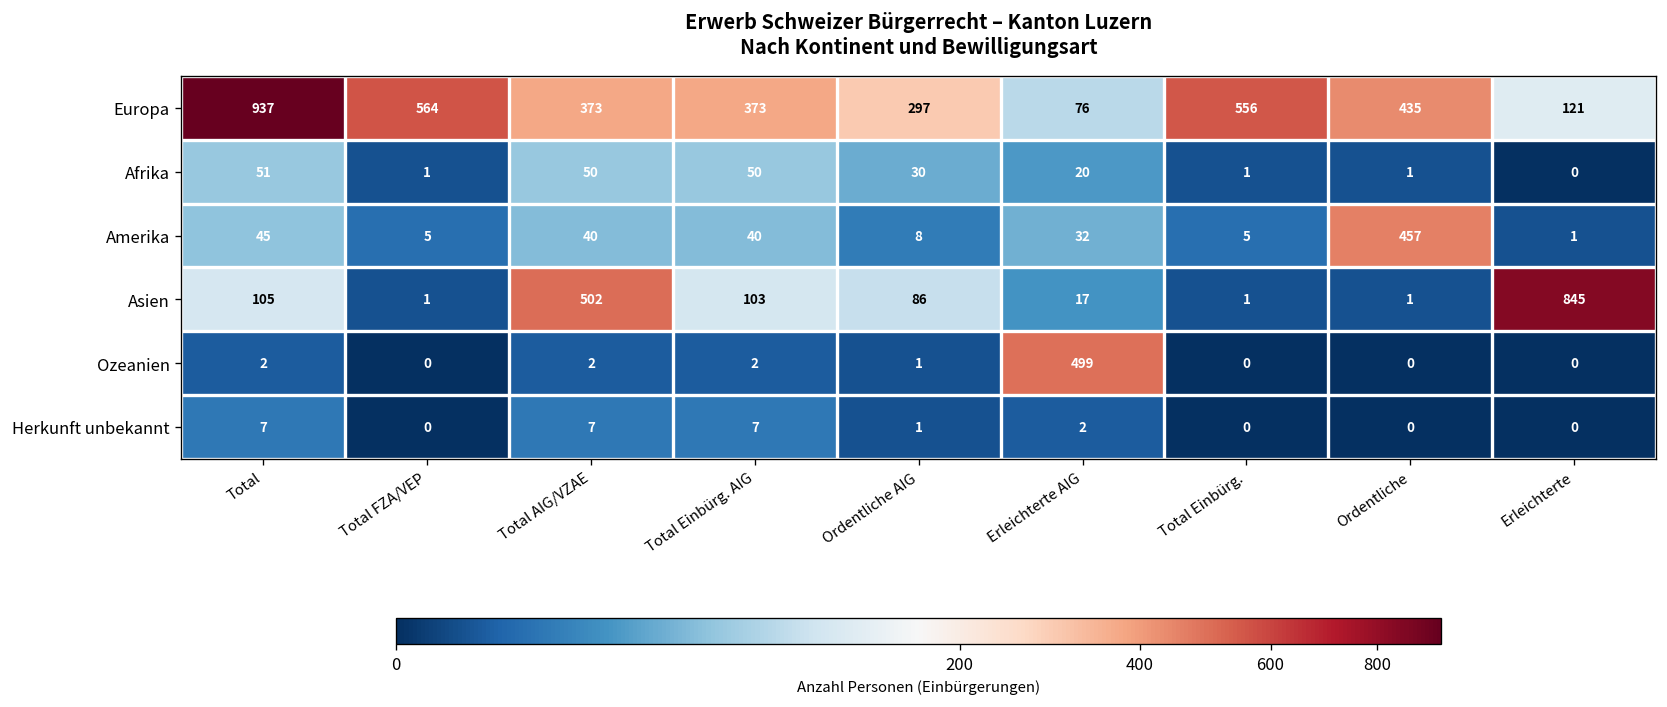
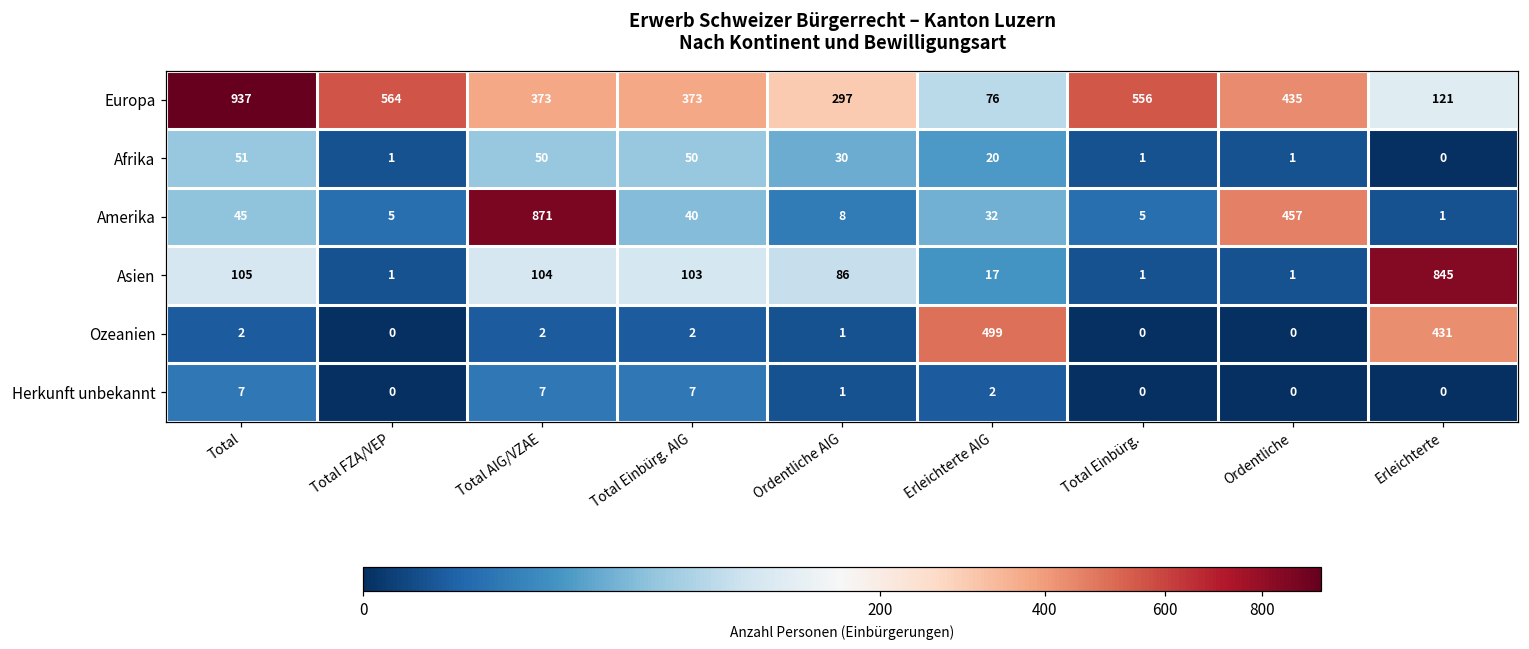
  {
    "Europa": {
      "Total": 937,
      "Total FZA/VEP": 564,
      "Total AIG/VZAE": 373,
      "Total Einbürg. AIG": 373,
      "Ordentliche AIG": 297,
      "Erleichterte AIG": 76,
      "Total Einbürg.": 556,
      "Ordentliche": 435,
      "Erleichterte": 121
    },
    "Afrika": {
      "Total": 51,
      "Total FZA/VEP": 1,
      "Total AIG/VZAE": 50,
      "Total Einbürg. AIG": 50,
      "Ordentliche AIG": 30,
      "Erleichterte AIG": 20,
      "Total Einbürg.": 1,
      "Ordentliche": 1,
      "Erleichterte": 0
    },
    "Amerika": {
      "Total": 45,
      "Total FZA/VEP": 5,
-     "Total AIG/VZAE": 40,
+     "Total AIG/VZAE": 871,
      "Total Einbürg. AIG": 40,
      "Ordentliche AIG": 8,
      "Erleichterte AIG": 32,
      "Total Einbürg.": 5,
      "Ordentliche": 457,
      "Erleichterte": 1
    },
    "Asien": {
      "Total": 105,
      "Total FZA/VEP": 1,
-     "Total AIG/VZAE": 502,
+     "Total AIG/VZAE": 104,
      "Total Einbürg. AIG": 103,
      "Ordentliche AIG": 86,
      "Erleichterte AIG": 17,
      "Total Einbürg.": 1,
      "Ordentliche": 1,
      "Erleichterte": 845
    },
    "Ozeanien": {
      "Total": 2,
      "Total FZA/VEP": 0,
      "Total AIG/VZAE": 2,
      "Total Einbürg. AIG": 2,
      "Ordentliche AIG": 1,
      "Erleichterte AIG": 499,
      "Total Einbürg.": 0,
      "Ordentliche": 0,
-     "Erleichterte": 0
+     "Erleichterte": 431
    },
    "Herkunft unbekannt": {
      "Total": 7,
      "Total FZA/VEP": 0,
      "Total AIG/VZAE": 7,
      "Total Einbürg. AIG": 7,
      "Ordentliche AIG": 1,
      "Erleichterte AIG": 2,
      "Total Einbürg.": 0,
      "Ordentliche": 0,
      "Erleichterte": 0
    }
  }
